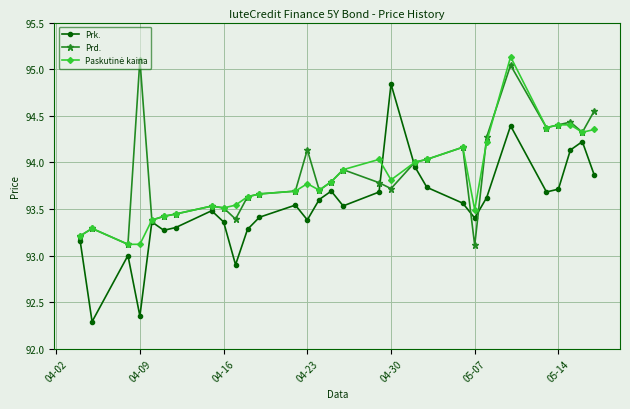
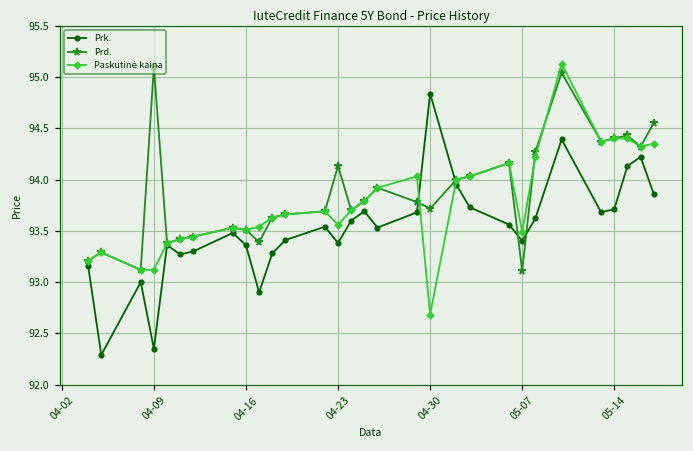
  {
    "Prk.": {
      "04-09": 92.4,
      "04-16": 93.4,
      "04-23": 93.4,
      "04-30": 94.8,
      "05-07": 93.4,
      "05-14": 93.7
    },
    "Prd.": {
      "04-23": 94.1,
      "04-30": 93.7,
      "05-07": 93.1
    },
    "Paskutinė kaina": {
      "04-09": 93.1,
-     "04-23": 93.8,
-     "04-30": 93.8,
+     "04-23": 93.6,
+     "04-30": 92.7,
      "05-07": 93.5
    }
  }
